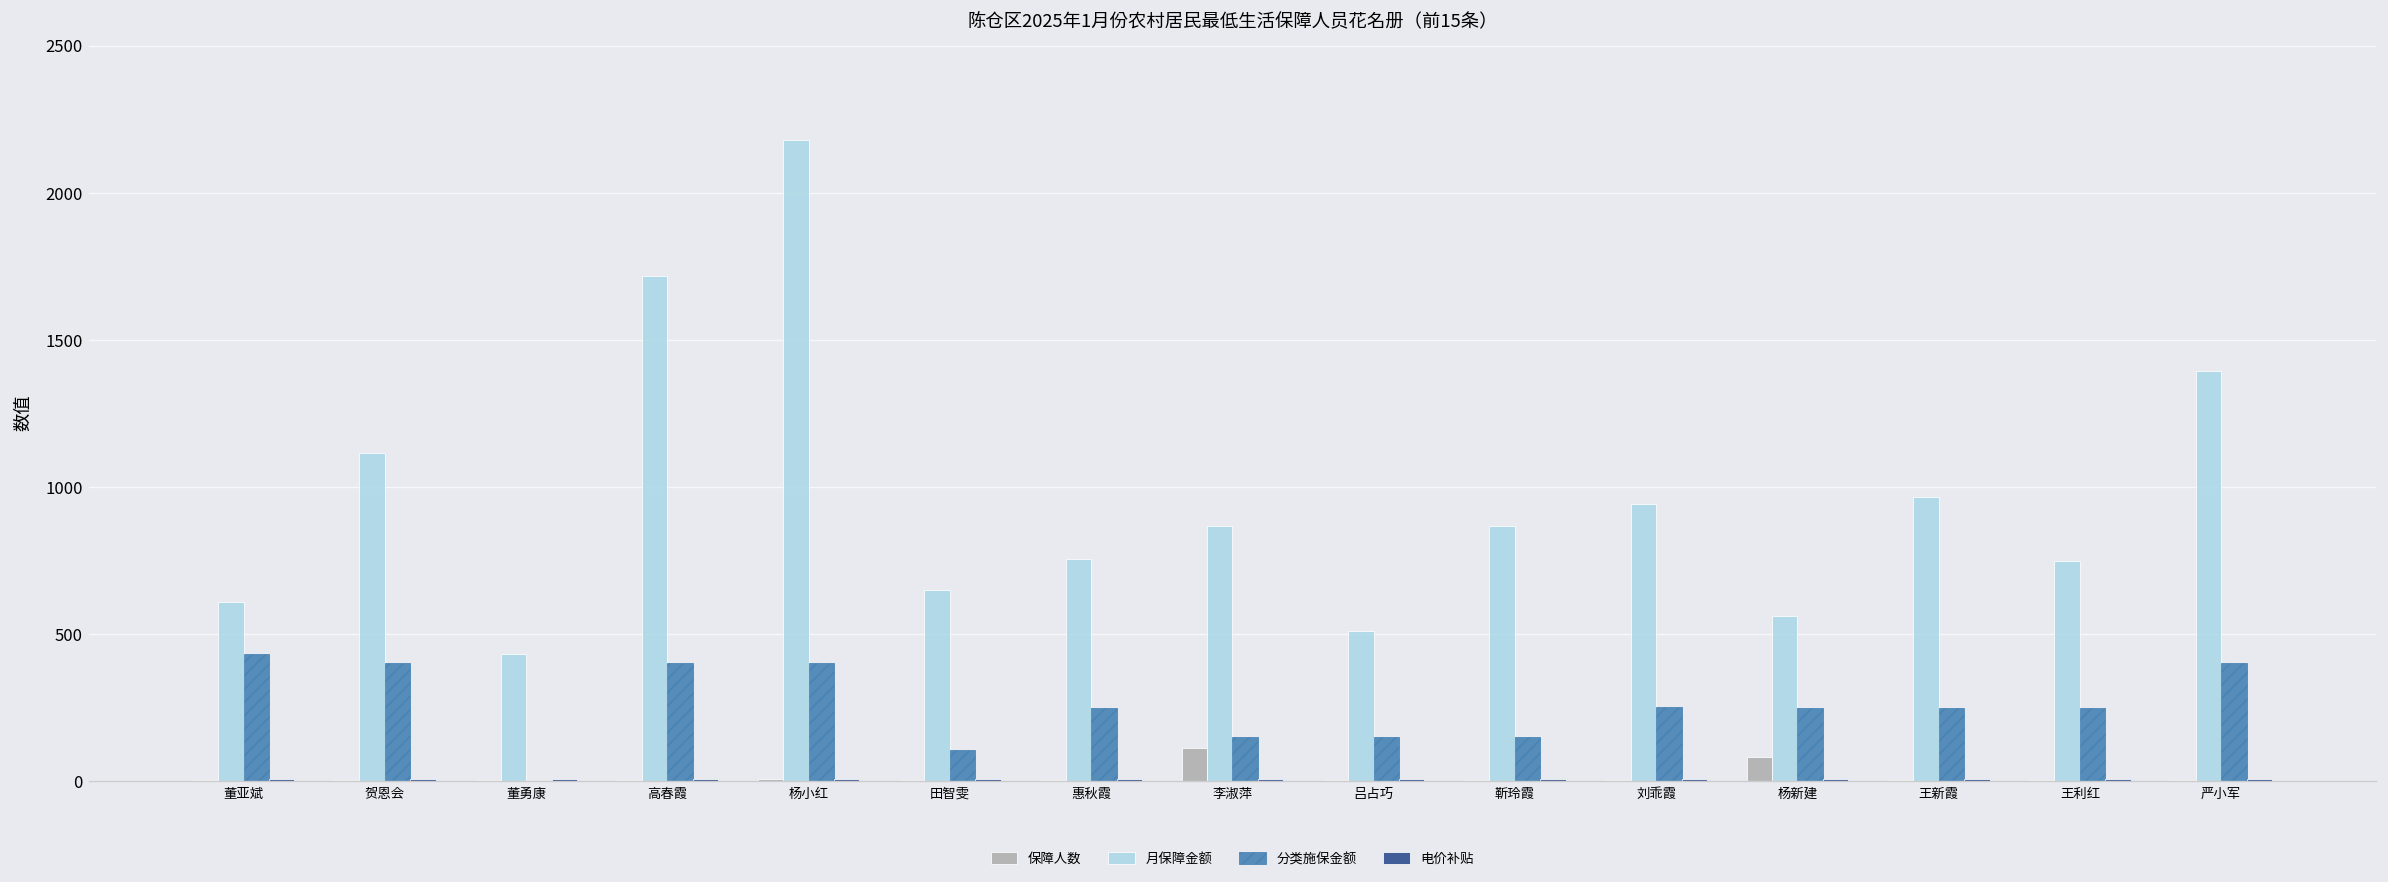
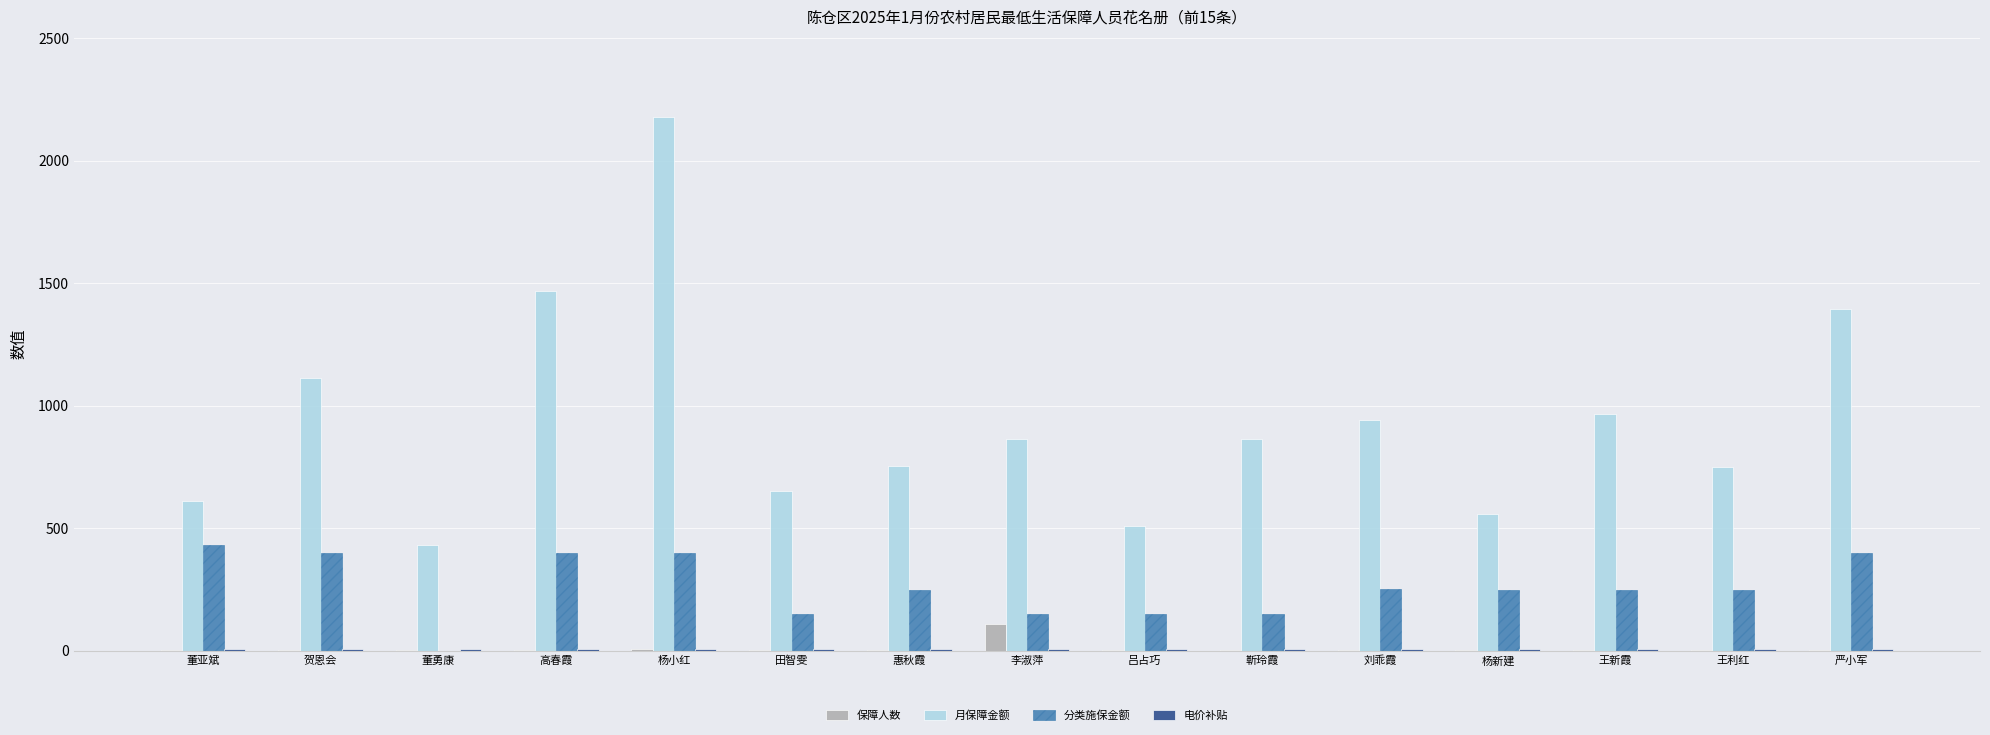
  {
    "保障人数": {
      "李淑萍": 110,
-     "杨新建": 80
+     "杨新建": 0
    },
    "月保障金额": {
      "董亚斌": 610,
      "贺恩会": 1110,
      "董勇康": 430,
-     "高春霞": 1720,
+     "高春霞": 1470,
      "杨小红": 2180,
      "田智雯": 650,
      "惠秋霞": 750,
      "李淑萍": 870,
      "吕占巧": 510,
      "靳玲霞": 870,
      "刘乖霞": 940,
      "杨新建": 560,
      "王新霞": 960,
      "王利红": 750,
      "严小军": 1390
    },
    "分类施保金额": {
      "董亚斌": 430,
      "贺恩会": 400,
      "董勇康": 0,
      "高春霞": 400,
      "杨小红": 400,
-     "田智雯": 100,
+     "田智雯": 150,
      "惠秋霞": 250,
      "李淑萍": 150,
      "吕占巧": 150,
      "靳玲霞": 150,
      "刘乖霞": 250,
      "杨新建": 250,
      "王新霞": 250,
      "王利红": 250,
      "严小军": 400
    }
  }
